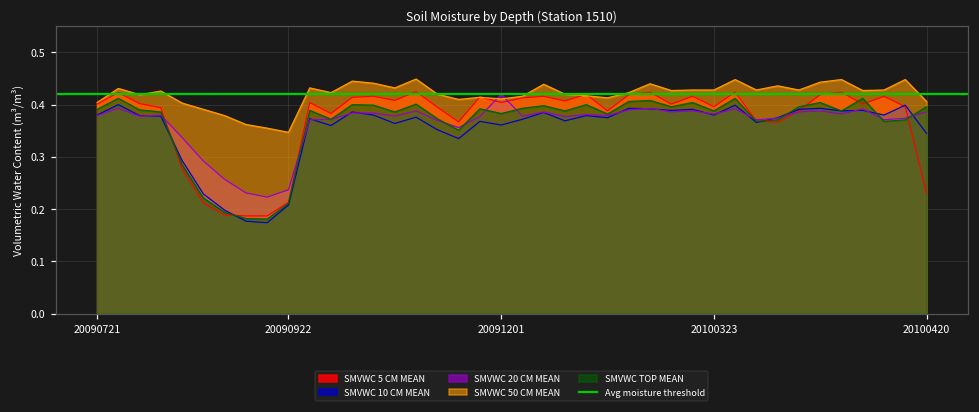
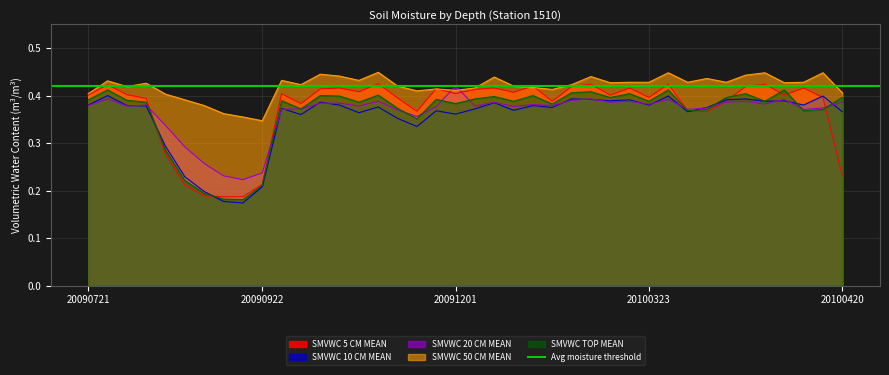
  {
    "SMVWC 5 CM MEAN": {
      "20091201": 0.40,
      "20100420": 0.23
    },
    "SMVWC 10 CM MEAN": {
      "20091201": 0.36,
-     "20100420": 0.35
+     "20100420": 0.37
    },
    "SMVWC 20 CM MEAN": {
      "20090922": 0.24,
      "20091201": 0.42,
      "20100420": 0.39
    },
    "SMVWC 50 CM MEAN": {
      "20090922": 0.35,
      "20091201": 0.41,
      "20100420": 0.41
    },
    "SMVWC TOP MEAN": {
      "20090721": 0.39,
      "20091201": 0.38,
      "20100420": 0.40
    }
  }
